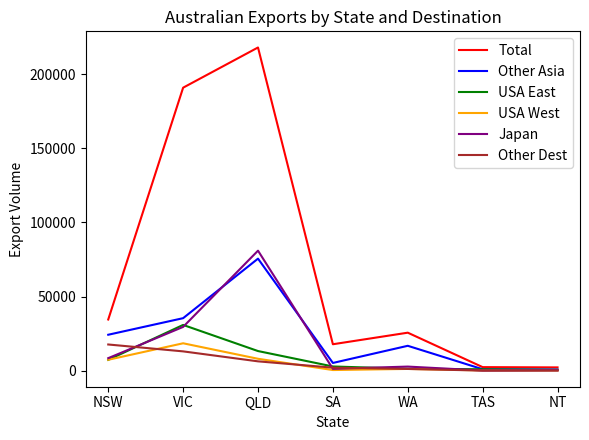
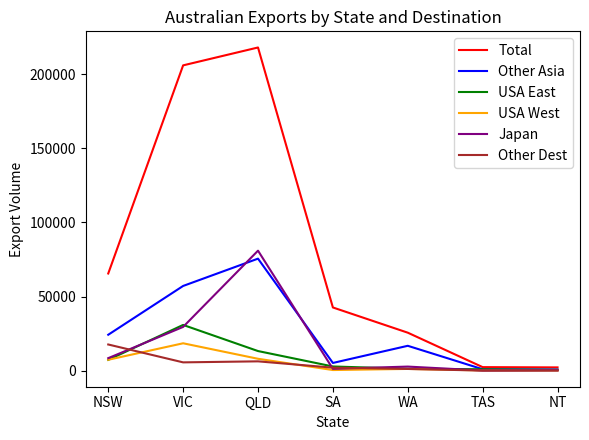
  {
    "Total": {
-     "NSW": 34000,
-     "VIC": 191000,
+     "NSW": 66000,
+     "VIC": 206000,
      "QLD": 218000,
-     "SA": 18000,
+     "SA": 43000,
      "WA": 26000
    },
    "Other Asia": {
      "NSW": 24000,
-     "VIC": 35000,
+     "VIC": 57000,
      "QLD": 76000,
      "SA": 5000,
      "WA": 17000
    },
    "USA East": {
      "QLD": 13000
    },
    "USA West": {
      "VIC": 18000
    },
    "Japan": {
      "QLD": 81000
    },
    "Other Dest": {
      "NSW": 18000,
-     "VIC": 13000
+     "VIC": 6000
    }
  }
